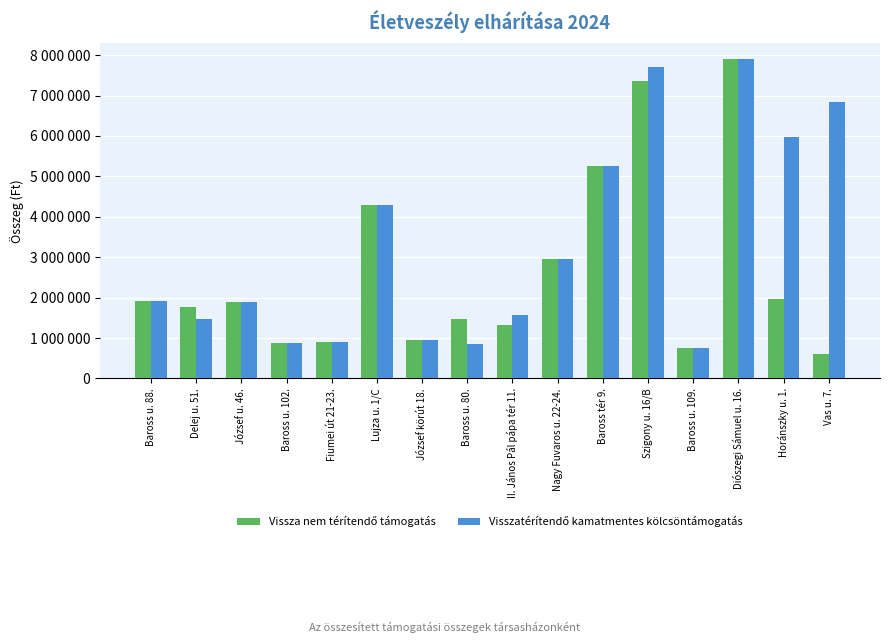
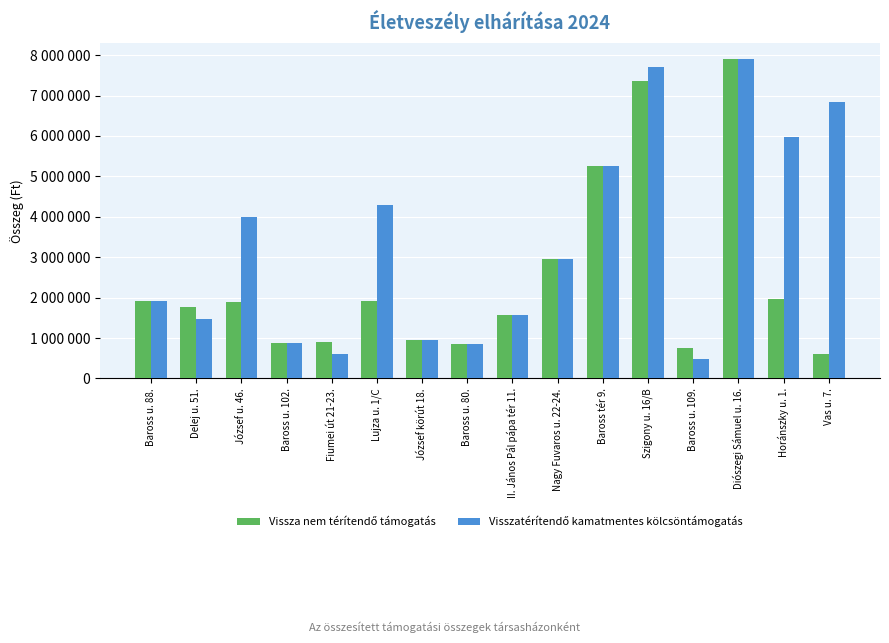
  {
    "Vissza nem térítendő támogatás": {
      "Baross u. 88.": 1900000,
      "Delej u. 51.": 1800000,
      "József u. 46.": 1900000,
      "Baross u. 102.": 900000,
      "Fiumei út 21-23.": 900000,
-     "Lujza u. 1/C": 4300000,
+     "Lujza u. 1/C": 1900000,
      "József körút 18.": 1000000,
-     "Baross u. 80.": 1500000,
-     "II. János Pál pápa tér 11.": 1300000,
+     "Baross u. 80.": 800000,
+     "II. János Pál pápa tér 11.": 1600000,
      "Nagy Fuvaros u. 22-24.": 3000000,
      "Baross tér 9.": 5300000,
      "Szigony u. 16/B": 7400000,
      "Baross u. 109.": 800000,
      "Diószegi Sámuel u. 16.": 7900000,
      "Horánszky u. 1.": 2000000,
      "Vas u. 7.": 600000
    },
    "Visszatérítendő kamatmentes kölcsöntámogatás": {
      "Baross u. 88.": 1900000,
      "Delej u. 51.": 1500000,
-     "József u. 46.": 1900000,
+     "József u. 46.": 4000000,
      "Baross u. 102.": 900000,
-     "Fiumei út 21-23.": 900000,
+     "Fiumei út 21-23.": 600000,
      "Lujza u. 1/C": 4300000,
      "József körút 18.": 1000000,
      "Baross u. 80.": 800000,
      "II. János Pál pápa tér 11.": 1600000,
      "Nagy Fuvaros u. 22-24.": 3000000,
      "Baross tér 9.": 5300000,
      "Szigony u. 16/B": 7700000,
-     "Baross u. 109.": 800000,
+     "Baross u. 109.": 500000,
      "Diószegi Sámuel u. 16.": 7900000,
      "Horánszky u. 1.": 6000000,
      "Vas u. 7.": 6800000
    }
  }
